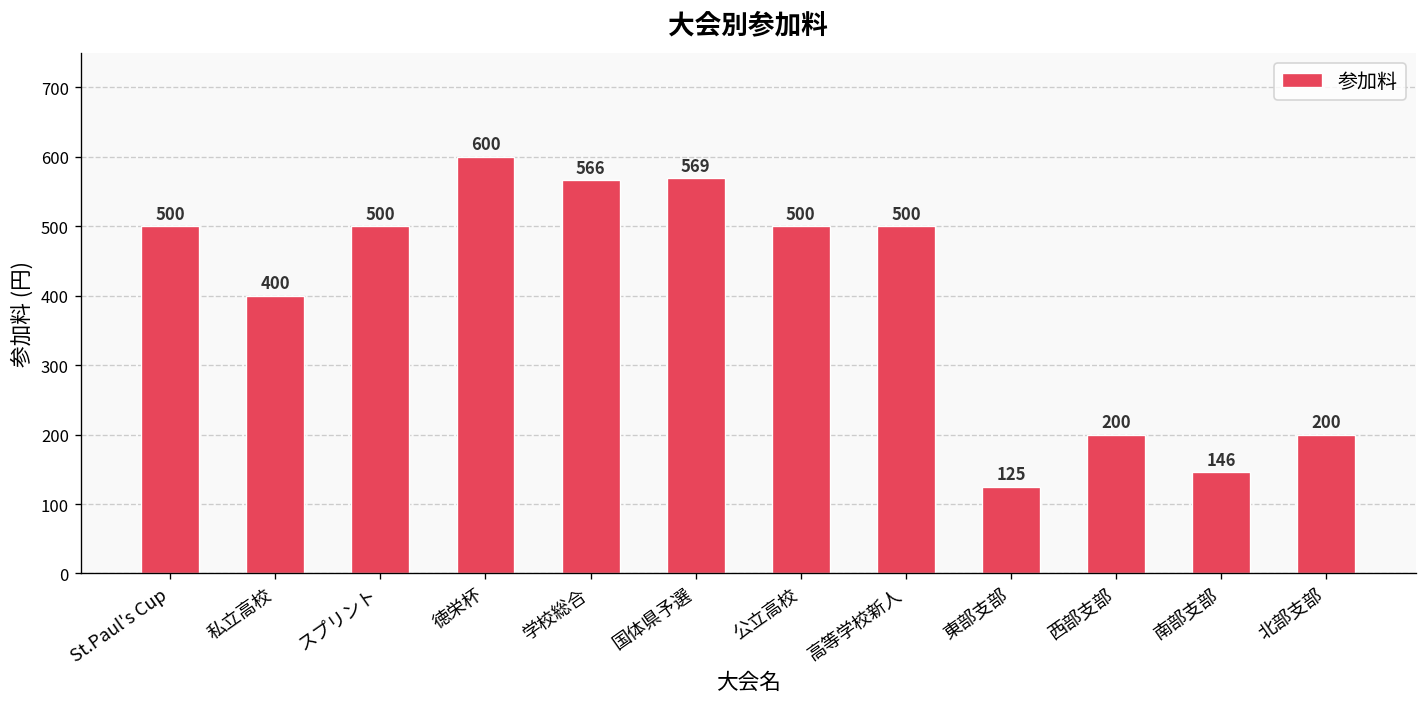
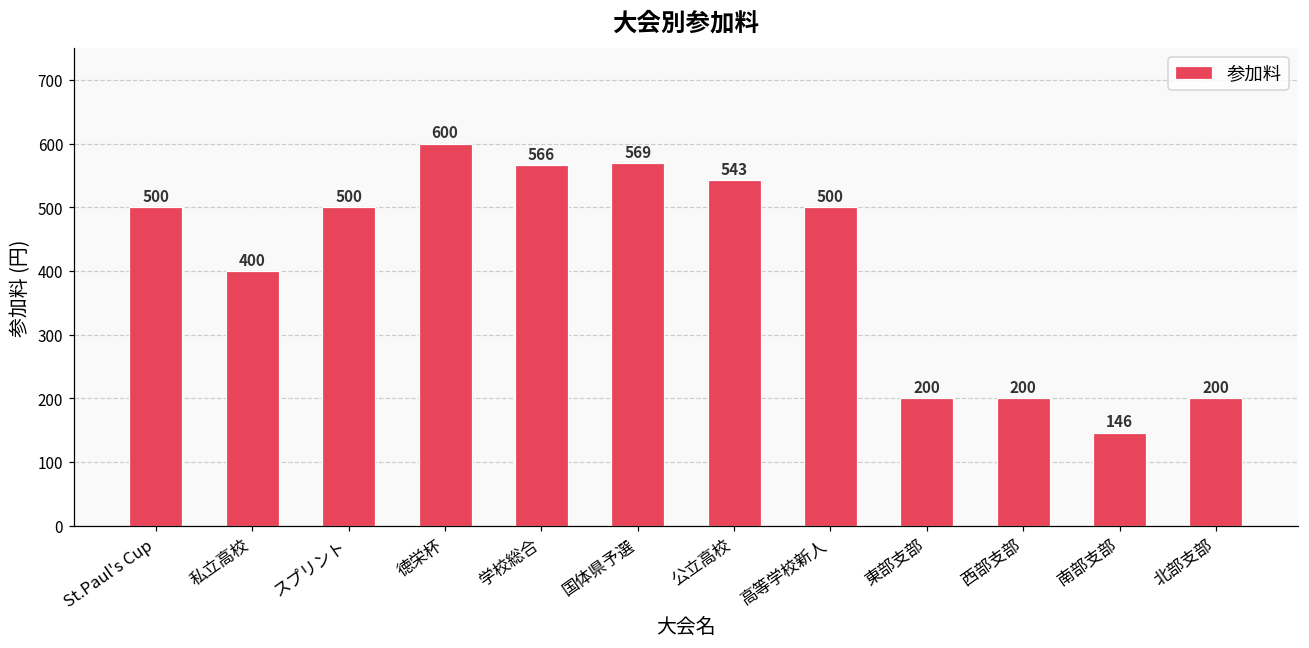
  {
    "St.Paul's Cup": 500,
    "私立高校": 400,
    "スプリント": 500,
    "徳栄杯": 600,
    "学校総合": 566,
    "国体県予選": 569,
-   "公立高校": 500,
+   "公立高校": 543,
    "高等学校新人": 500,
-   "東部支部": 125,
+   "東部支部": 200,
    "西部支部": 200,
    "南部支部": 146,
    "北部支部": 200
  }
